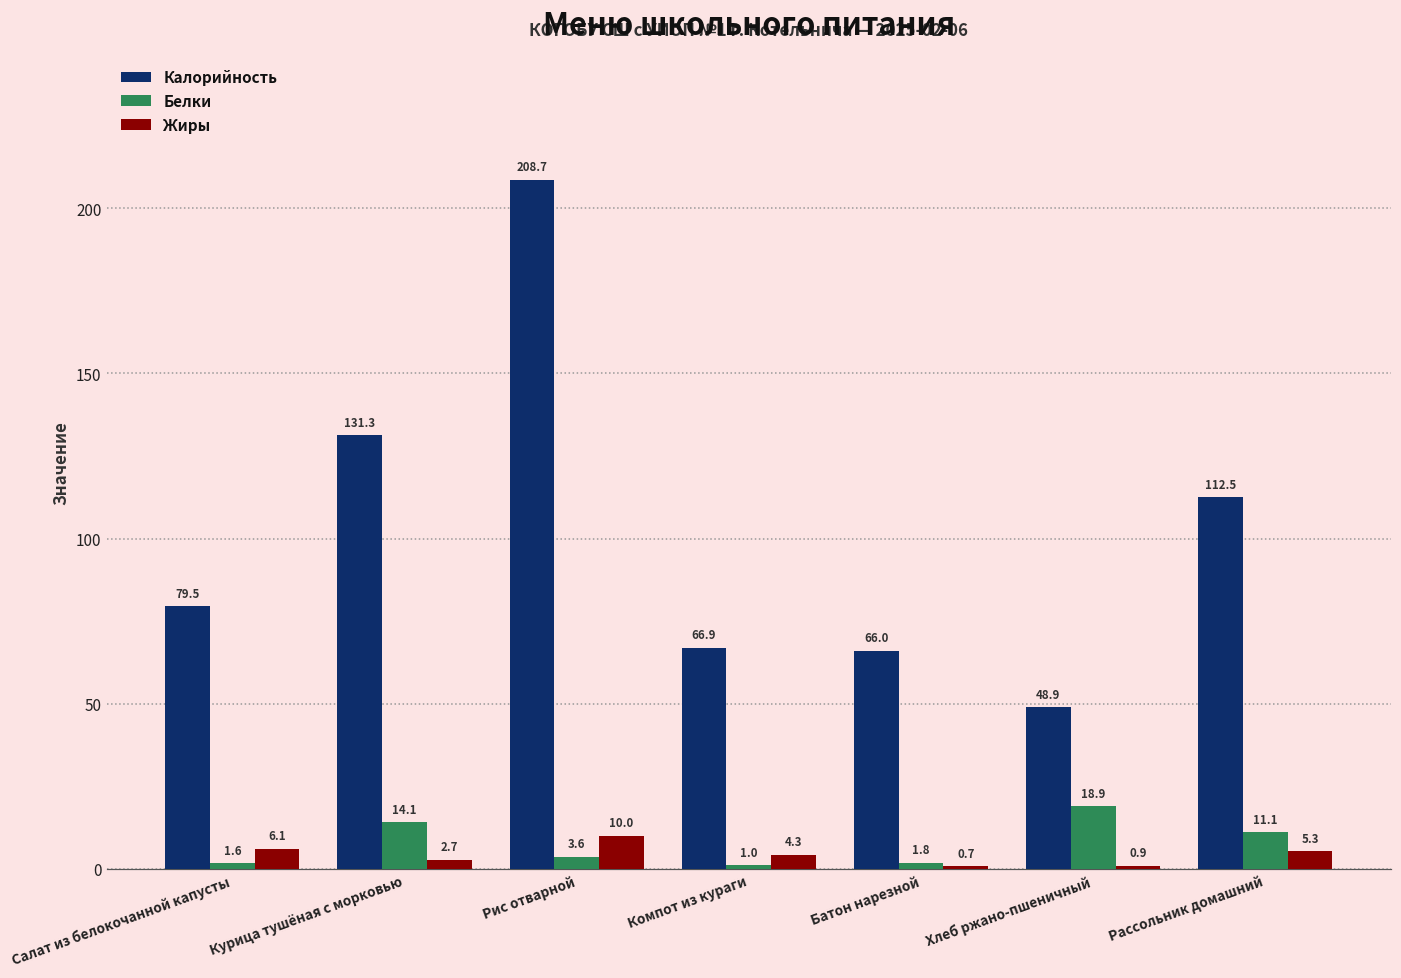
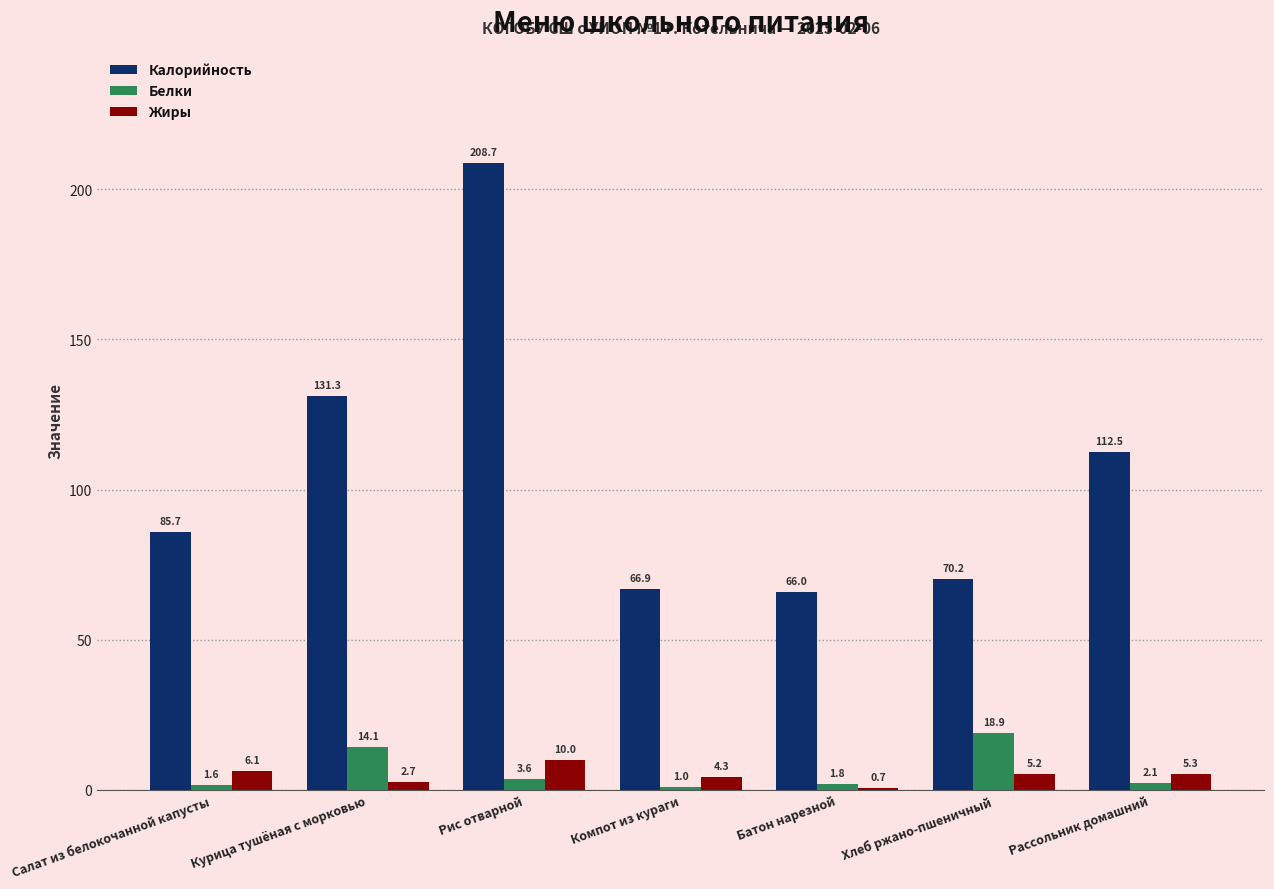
  {
    "Калорийность": {
-     "Салат из белокочанной капусты": 79.5,
+     "Салат из белокочанной капусты": 85.7,
      "Курица тушёная с морковью": 131.3,
      "Рис отварной": 208.7,
      "Компот из кураги": 66.9,
      "Батон нарезной": 66.0,
-     "Хлеб ржано-пшеничный": 48.9,
+     "Хлеб ржано-пшеничный": 70.2,
      "Рассольник домашний": 112.5
    },
    "Белки": {
      "Салат из белокочанной капусты": 1.6,
      "Курица тушёная с морковью": 14.1,
      "Рис отварной": 3.6,
      "Компот из кураги": 1.0,
      "Батон нарезной": 1.8,
      "Хлеб ржано-пшеничный": 18.9,
-     "Рассольник домашний": 11.1
+     "Рассольник домашний": 2.1
    },
    "Жиры": {
      "Салат из белокочанной капусты": 6.1,
      "Курица тушёная с морковью": 2.7,
      "Рис отварной": 10.0,
      "Компот из кураги": 4.3,
      "Батон нарезной": 0.7,
-     "Хлеб ржано-пшеничный": 0.9,
+     "Хлеб ржано-пшеничный": 5.2,
      "Рассольник домашний": 5.3
    }
  }
